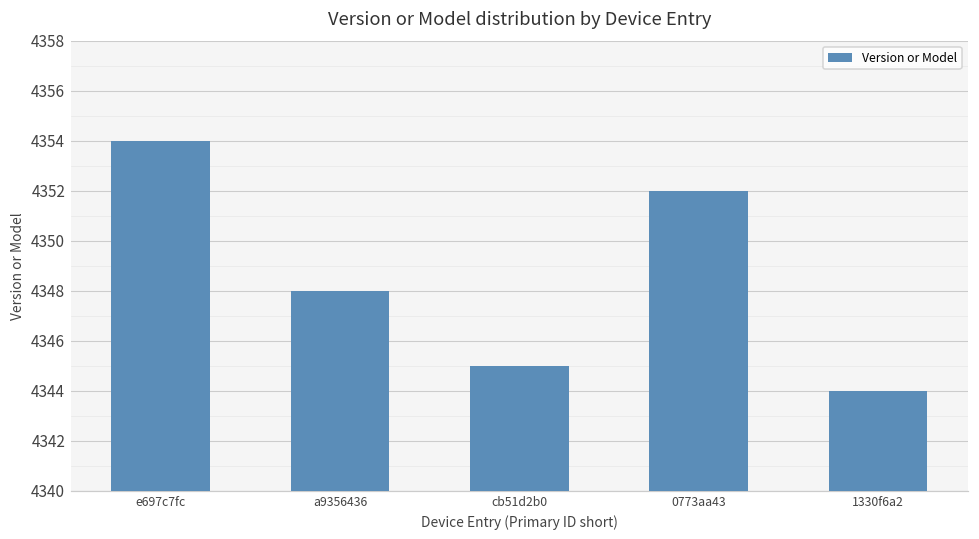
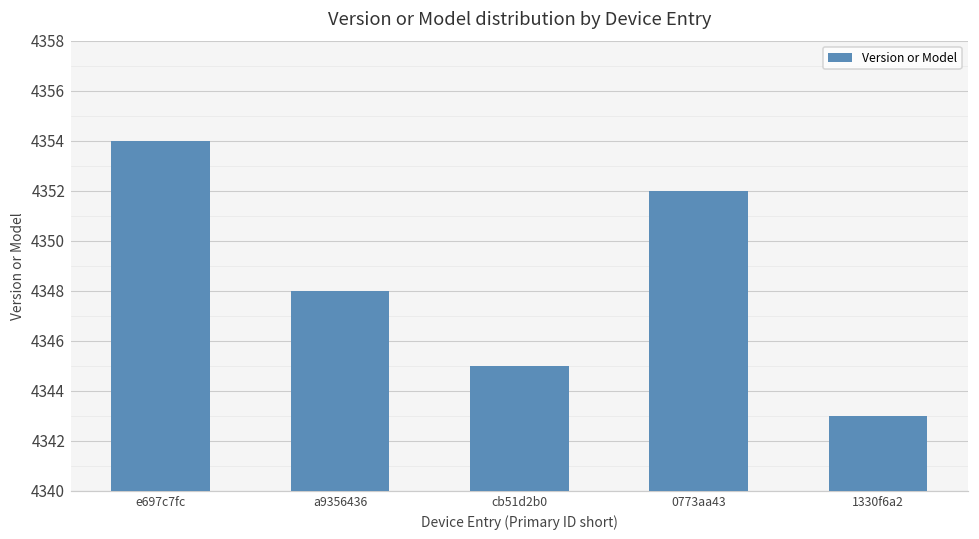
  {
    "e697c7fc": 4354,
    "a9356436": 4348,
    "cb51d2b0": 4345,
    "0773aa43": 4352,
-   "1330f6a2": 4344
+   "1330f6a2": 4343
  }
